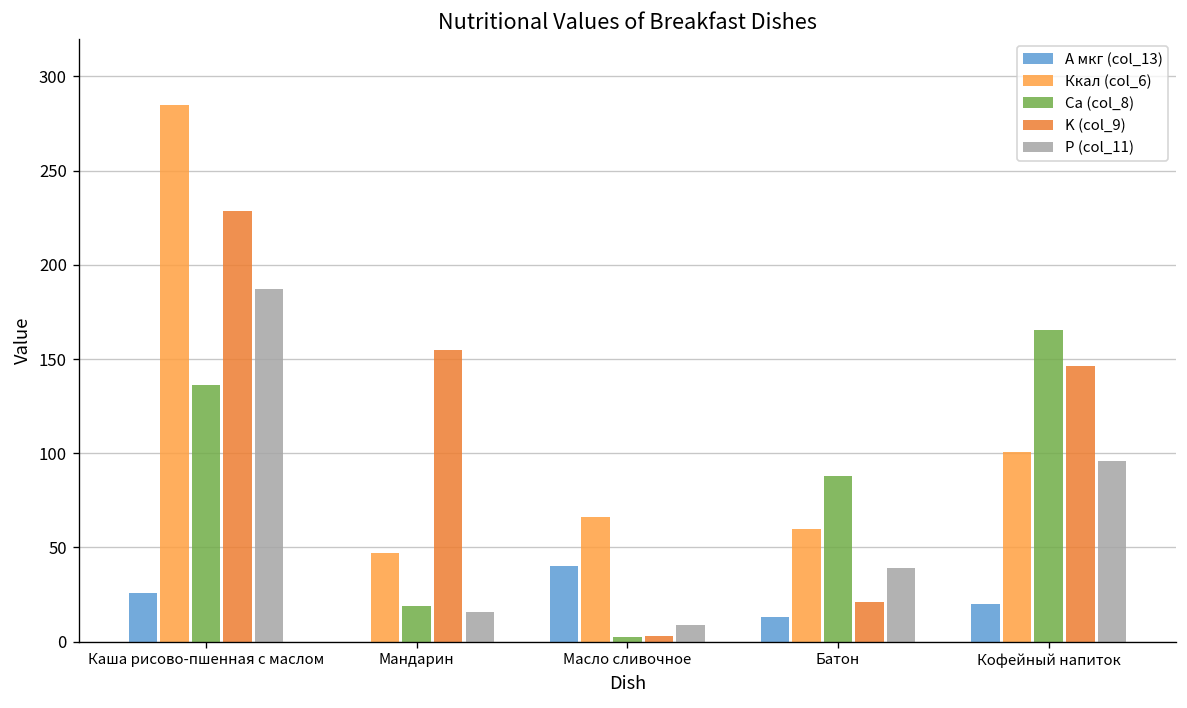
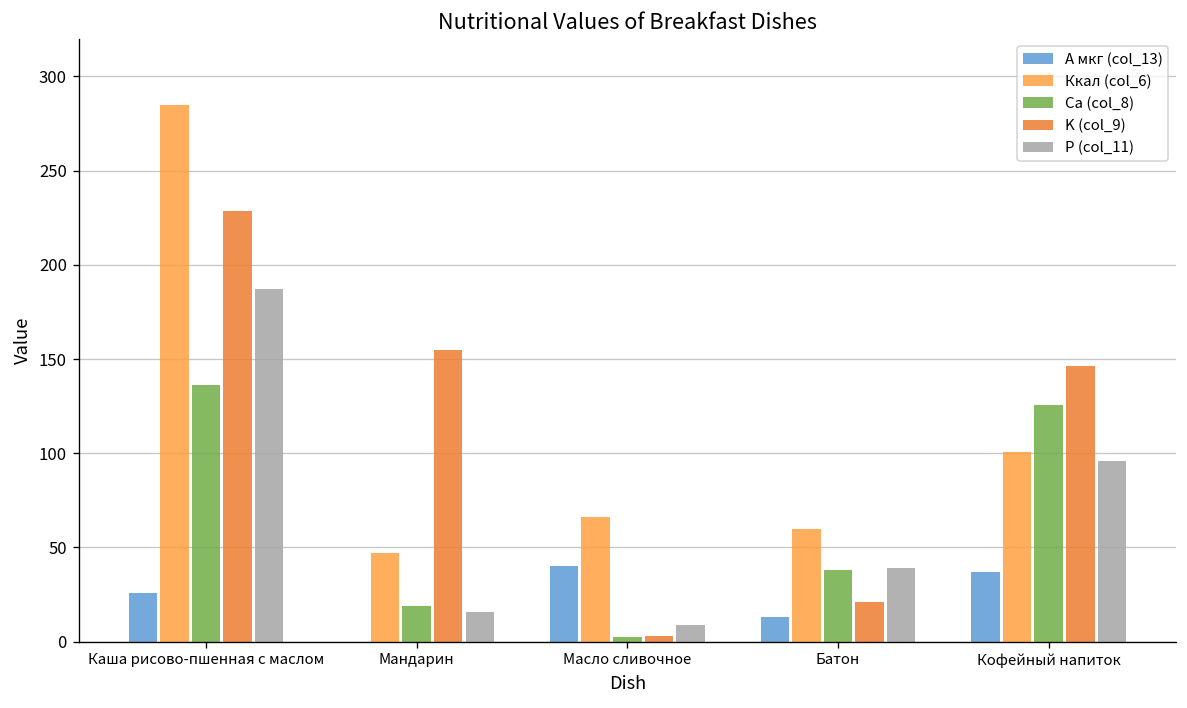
  {
    "A мкг (col_13)": {
      "Каша рисово-пшенная с маслом": 26,
      "Мандарин": 0,
      "Масло сливочное": 40,
      "Батон": 13,
-     "Кофейный напиток": 20
+     "Кофейный напиток": 37
    },
    "Ca (col_8)": {
      "Каша рисово-пшенная с маслом": 136,
      "Мандарин": 19,
      "Масло сливочное": 2,
-     "Батон": 88,
-     "Кофейный напиток": 166
+     "Батон": 38,
+     "Кофейный напиток": 126
    },
    "P (col_11)": {
      "Каша рисово-пшенная с маслом": 187,
      "Мандарин": 16,
      "Масло сливочное": 9,
      "Батон": 39,
      "Кофейный напиток": 96
    }
  }
